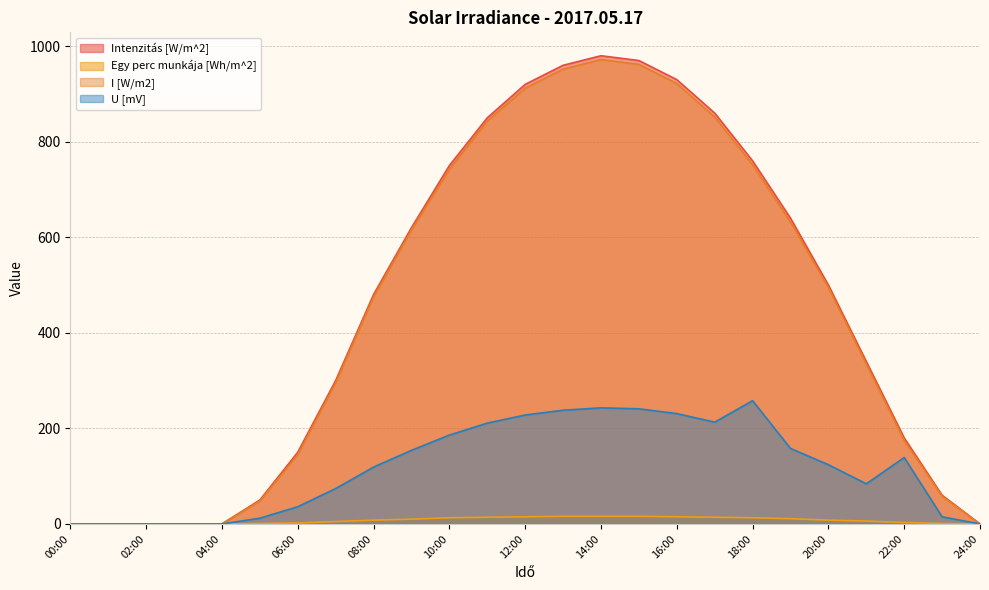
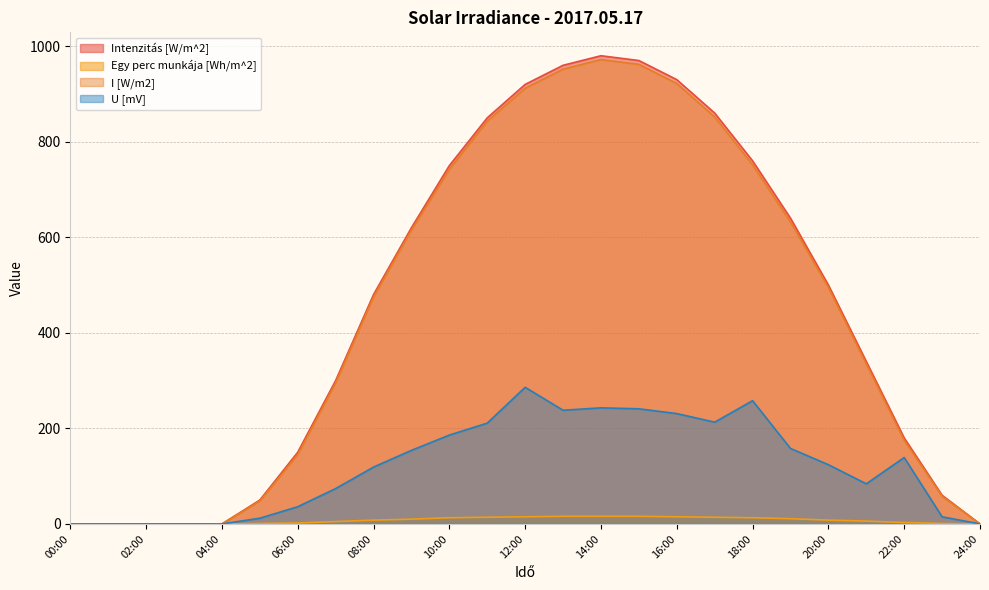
  {
    "U [mV]": {
      "06:00": 40,
      "08:00": 120,
      "10:00": 190,
-     "12:00": 230,
+     "12:00": 290,
      "14:00": 240,
      "16:00": 230,
      "18:00": 260,
      "20:00": 120,
      "22:00": 140
    }
  }
